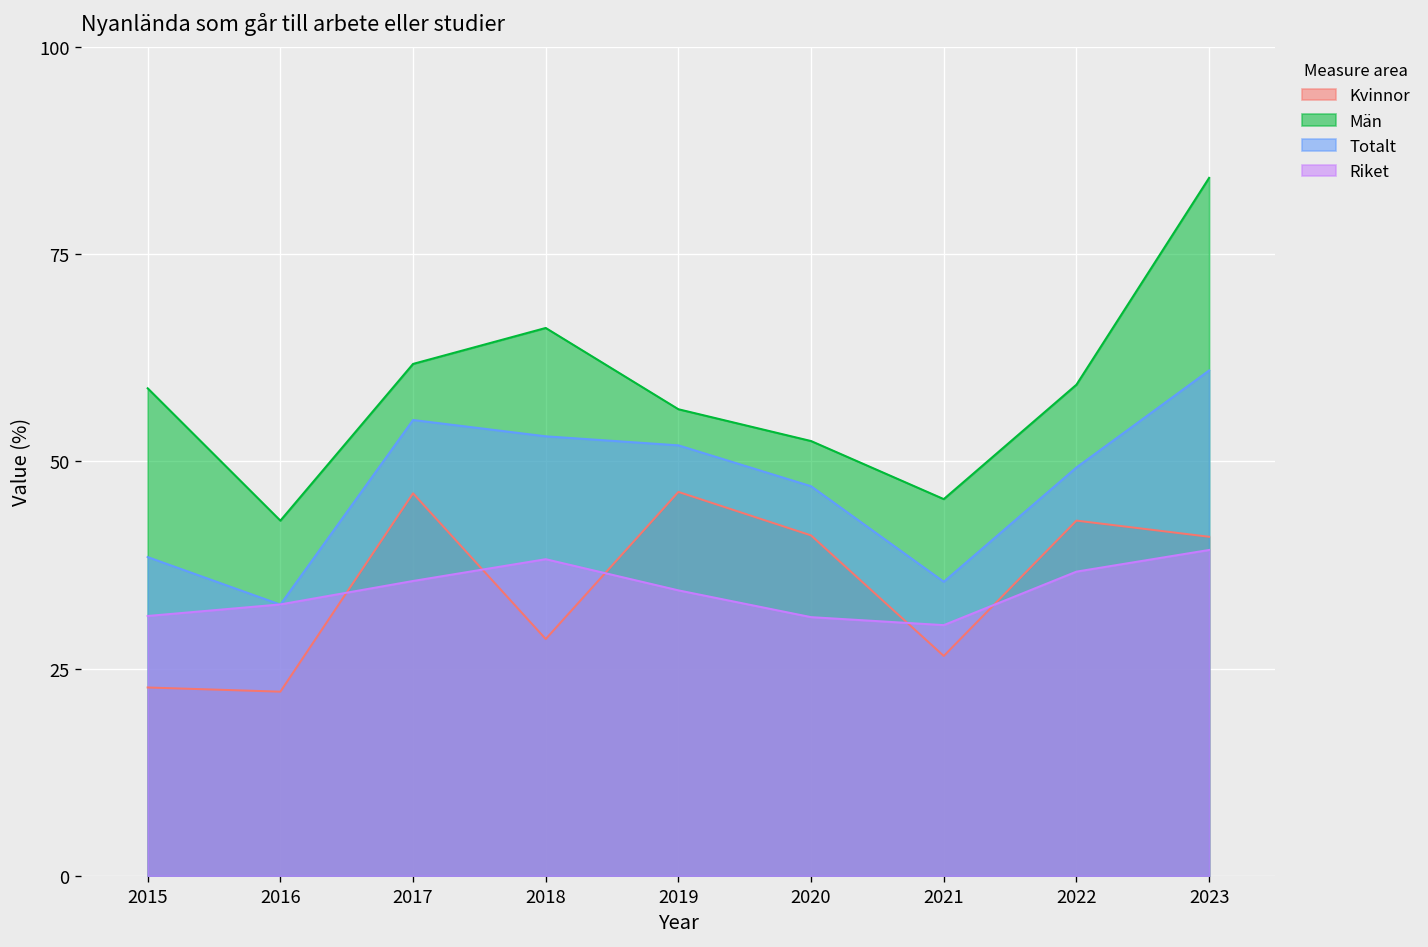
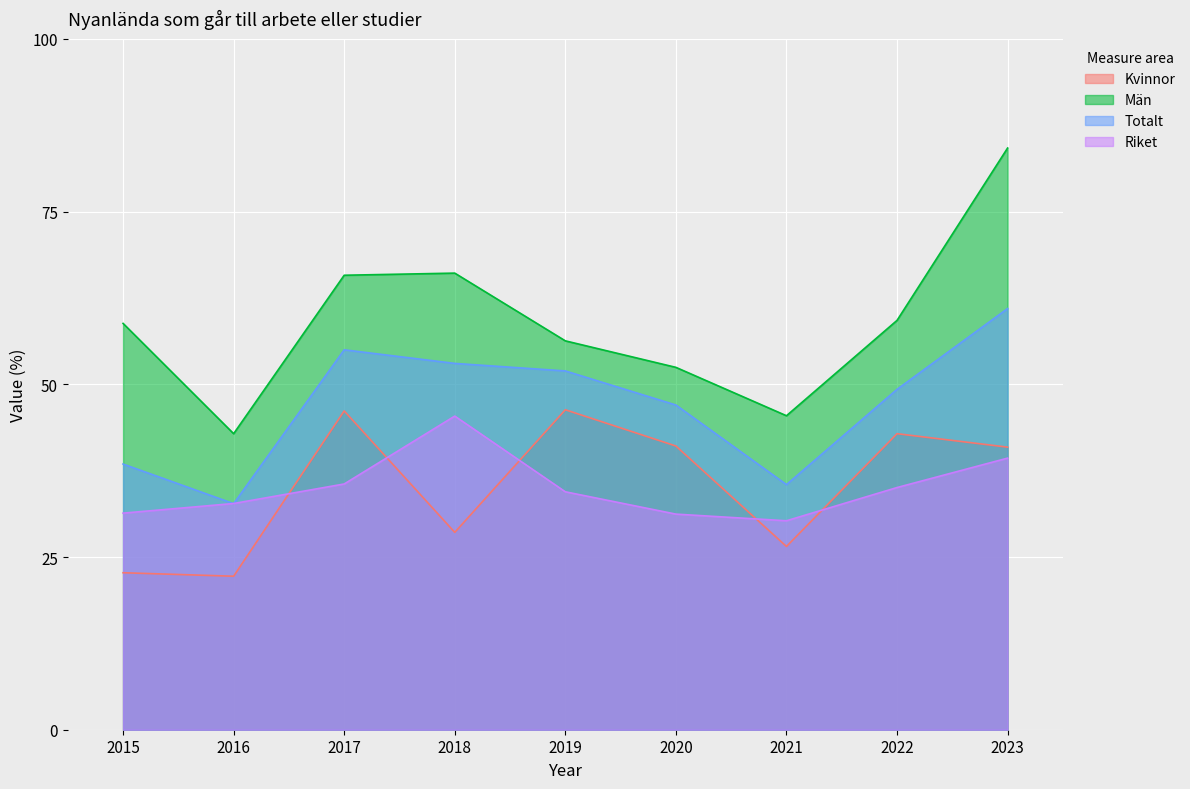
  {
    "Kvinnor": {
      "2015": 23,
      "2016": 22,
      "2017": 46,
      "2018": 29,
      "2019": 46,
      "2020": 41,
      "2021": 27,
      "2022": 43,
      "2023": 41
    },
    "Män": {
      "2015": 59,
      "2016": 43,
-     "2017": 62,
+     "2017": 66,
      "2018": 66,
      "2019": 56,
      "2020": 52,
      "2021": 45,
      "2022": 59,
      "2023": 84
    },
    "Totalt": {
      "2015": 38,
      "2017": 55,
      "2018": 53,
      "2019": 52,
      "2020": 47,
      "2021": 35,
      "2022": 49,
      "2023": 61
    },
    "Riket": {
      "2015": 31,
      "2017": 36,
-     "2018": 38,
+     "2018": 45,
      "2019": 34,
      "2020": 31,
      "2021": 30,
-     "2022": 37,
+     "2022": 35,
      "2023": 39
    }
  }
